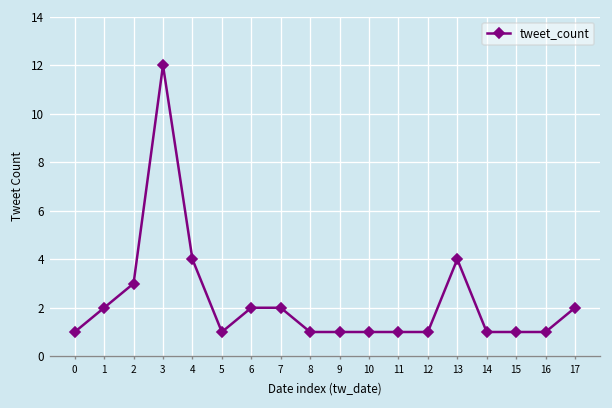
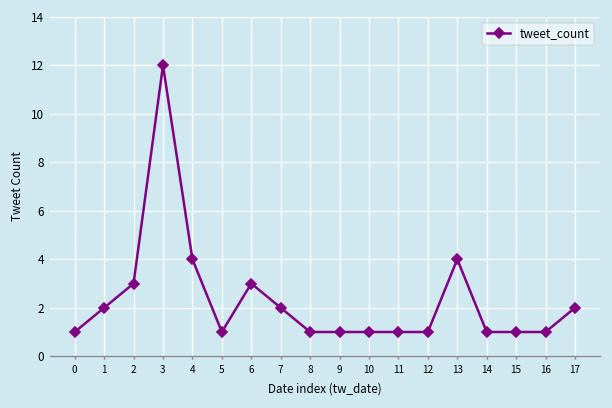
  {
    "0": 1,
    "1": 2,
    "2": 3,
    "3": 12,
    "4": 4,
    "5": 1,
-   "6": 2,
+   "6": 3,
    "7": 2,
    "8": 1,
    "9": 1,
    "10": 1,
    "11": 1,
    "12": 1,
    "13": 4,
    "14": 1,
    "15": 1,
    "16": 1,
    "17": 2
  }
